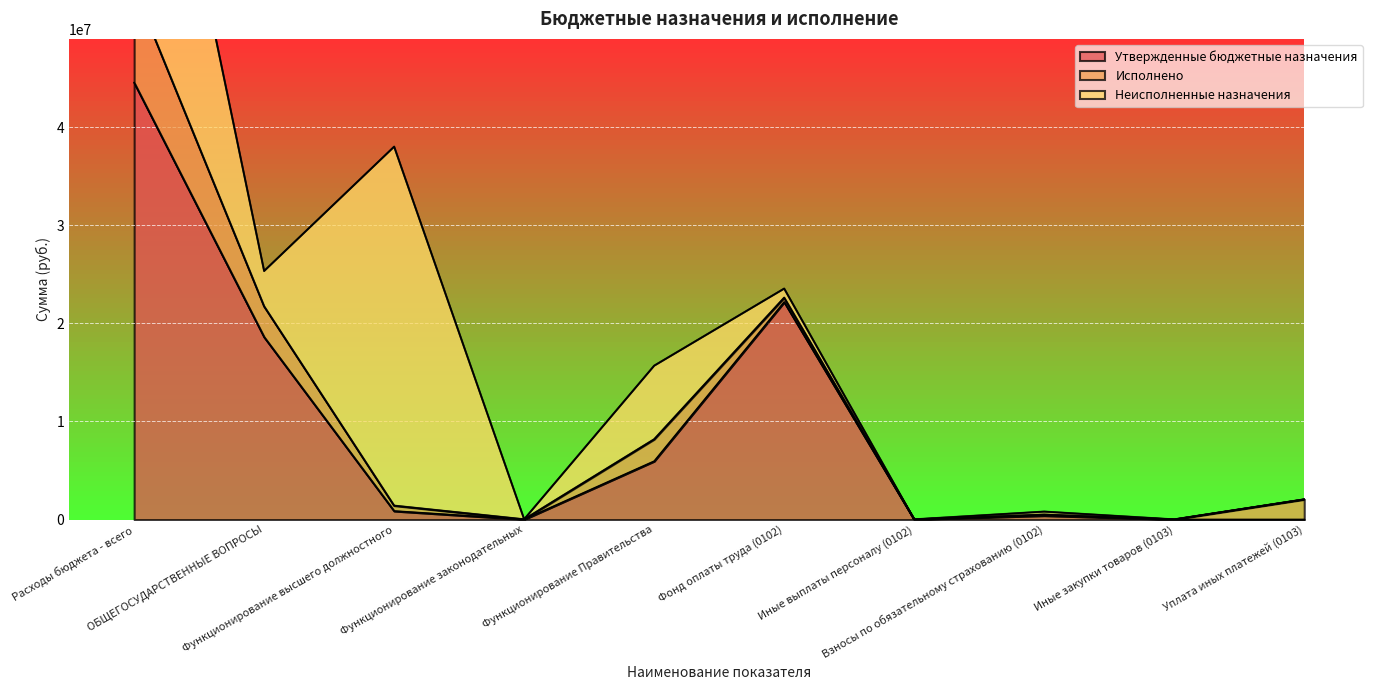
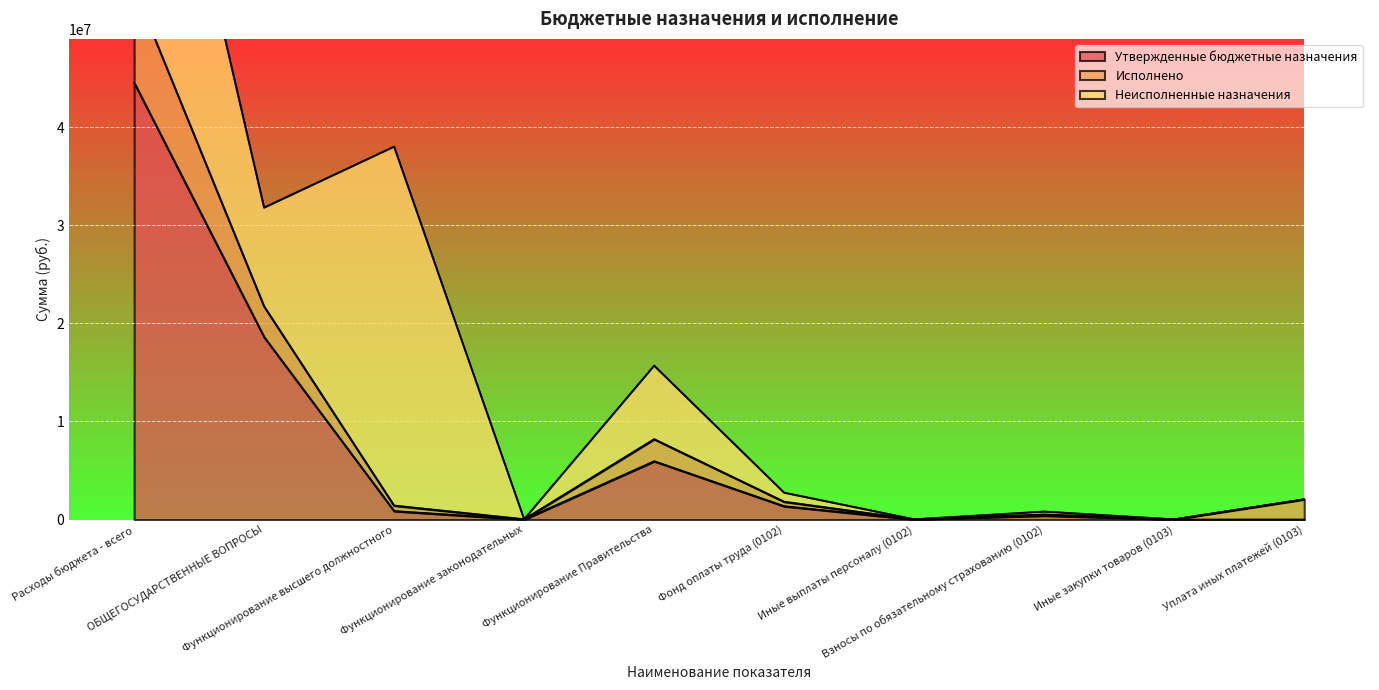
  {
    "Утвержденные бюджетные назначения": {
      "Расходы бюджета - всего": 45000000,
      "ОБЩЕГОСУДАРСТВЕННЫЕ ВОПРОСЫ": 19000000,
      "Функционирование высшего должностного": 1000000,
      "Функционирование Правительства": 6000000,
-     "Фонд оплаты труда (0102)": 22000000,
+     "Фонд оплаты труда (0102)": 1000000,
      "Уплата иных платежей (0103)": 0
    },
    "Исполнено": {
      "ОБЩЕГОСУДАРСТВЕННЫЕ ВОПРОСЫ": 3000000,
      "Функционирование высшего должностного": 1000000,
      "Функционирование Правительства": 2000000,
      "Фонд оплаты труда (0102)": 0
    },
    "Неисполненные назначения": {
-     "ОБЩЕГОСУДАРСТВЕННЫЕ ВОПРОСЫ": 4000000,
+     "ОБЩЕГОСУДАРСТВЕННЫЕ ВОПРОСЫ": 10000000,
      "Функционирование высшего должностного": 37000000,
      "Функционирование Правительства": 7000000,
      "Фонд оплаты труда (0102)": 1000000,
      "Взносы по обязательному страхованию (0102)": 0
    }
  }
